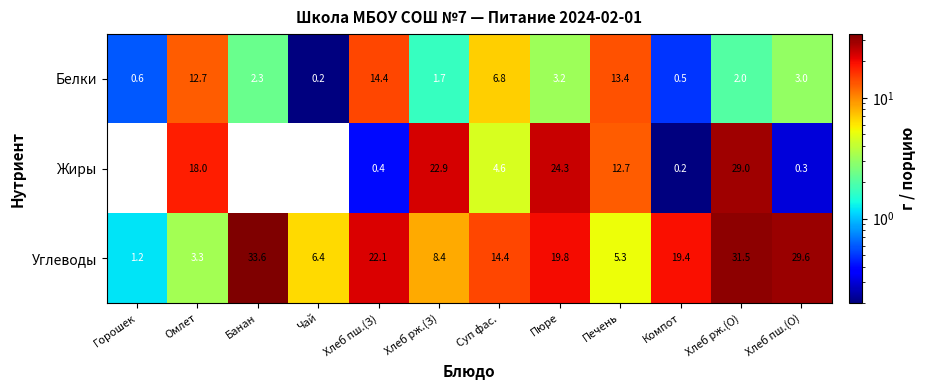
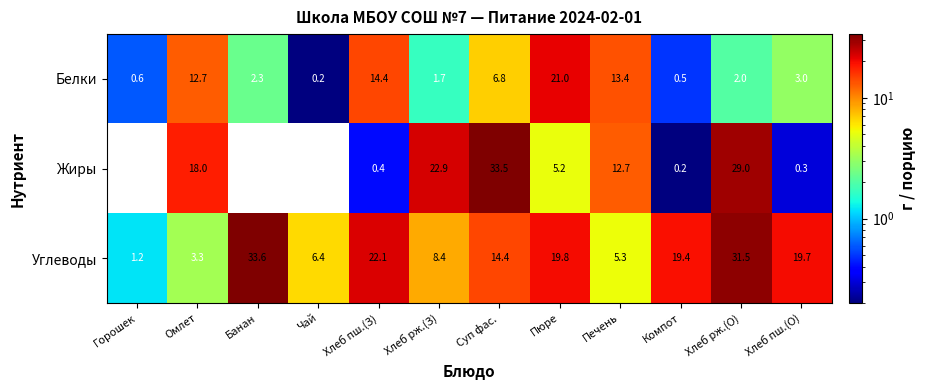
  {
    "Белки": {
      "Горошек": 0.6,
      "Омлет": 12.7,
      "Банан": 2.3,
      "Чай": 0.2,
      "Хлеб пш.(З)": 14.4,
      "Хлеб рж.(З)": 1.7,
      "Суп фас.": 6.8,
-     "Пюре": 3.2,
+     "Пюре": 21.0,
      "Печень": 13.4,
      "Компот": 0.5,
      "Хлеб рж.(О)": 2.0,
      "Хлеб пш.(О)": 3.0
    },
    "Жиры": {
      "Омлет": 18.0,
      "Хлеб пш.(З)": 0.4,
      "Хлеб рж.(З)": 22.9,
-     "Суп фас.": 4.6,
-     "Пюре": 24.3,
+     "Суп фас.": 33.5,
+     "Пюре": 5.2,
      "Печень": 12.7,
      "Компот": 0.2,
      "Хлеб рж.(О)": 29.0,
      "Хлеб пш.(О)": 0.3
    },
    "Углеводы": {
      "Горошек": 1.2,
      "Омлет": 3.3,
      "Банан": 33.6,
      "Чай": 6.4,
      "Хлеб пш.(З)": 22.1,
      "Хлеб рж.(З)": 8.4,
      "Суп фас.": 14.4,
      "Пюре": 19.8,
      "Печень": 5.3,
      "Компот": 19.4,
      "Хлеб рж.(О)": 31.5,
-     "Хлеб пш.(О)": 29.6
+     "Хлеб пш.(О)": 19.7
    }
  }
